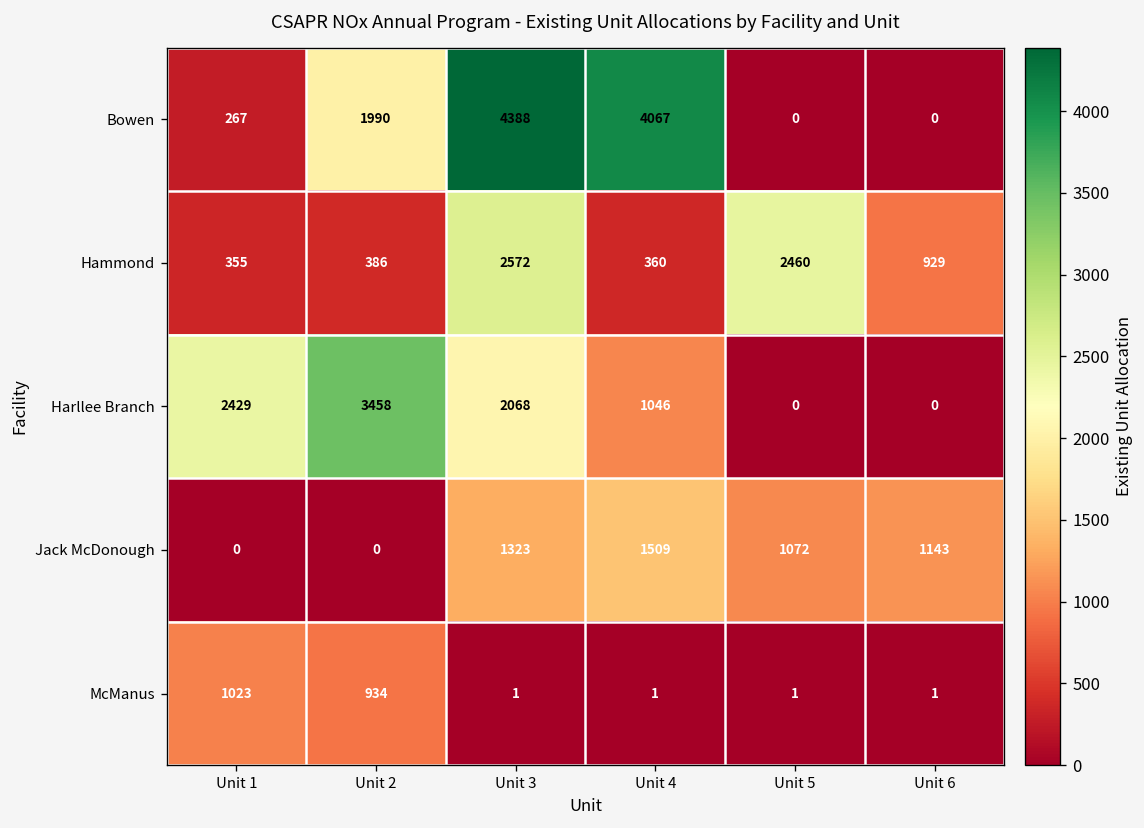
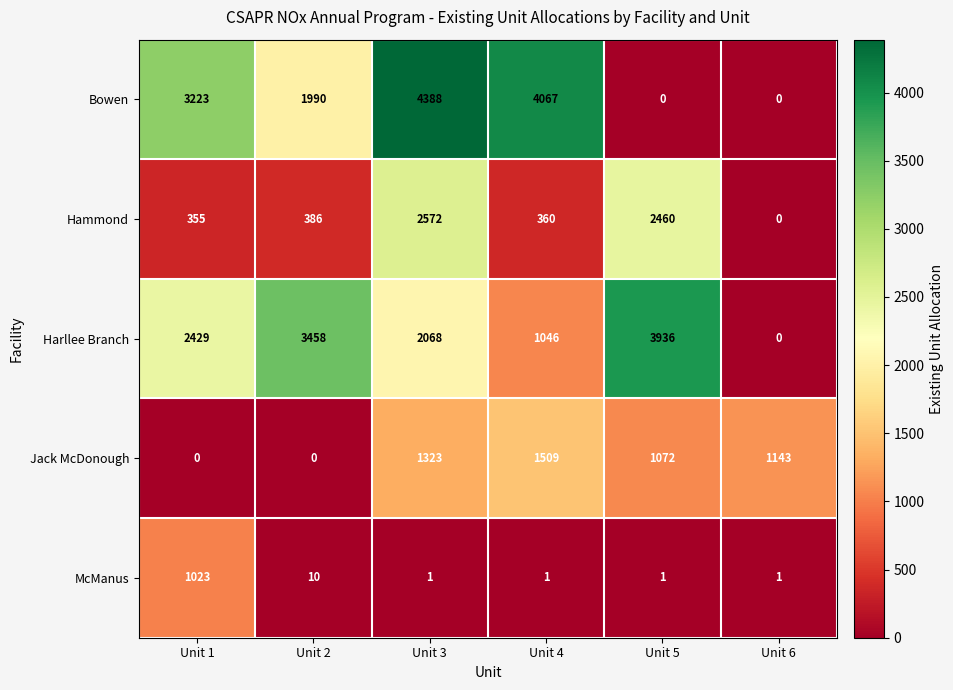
  {
    "Bowen": {
-     "Unit 1": 267,
+     "Unit 1": 3223,
      "Unit 2": 1990,
      "Unit 3": 4388,
      "Unit 4": 4067,
      "Unit 5": 0,
      "Unit 6": 0
    },
    "Hammond": {
      "Unit 1": 355,
      "Unit 2": 386,
      "Unit 3": 2572,
      "Unit 4": 360,
      "Unit 5": 2460,
-     "Unit 6": 929
+     "Unit 6": 0
    },
    "Harllee Branch": {
      "Unit 1": 2429,
      "Unit 2": 3458,
      "Unit 3": 2068,
      "Unit 4": 1046,
-     "Unit 5": 0,
+     "Unit 5": 3936,
      "Unit 6": 0
    },
    "Jack McDonough": {
      "Unit 1": 0,
      "Unit 2": 0,
      "Unit 3": 1323,
      "Unit 4": 1509,
      "Unit 5": 1072,
      "Unit 6": 1143
    },
    "McManus": {
      "Unit 1": 1023,
-     "Unit 2": 934,
+     "Unit 2": 10,
      "Unit 3": 1,
      "Unit 4": 1,
      "Unit 5": 1,
      "Unit 6": 1
    }
  }
